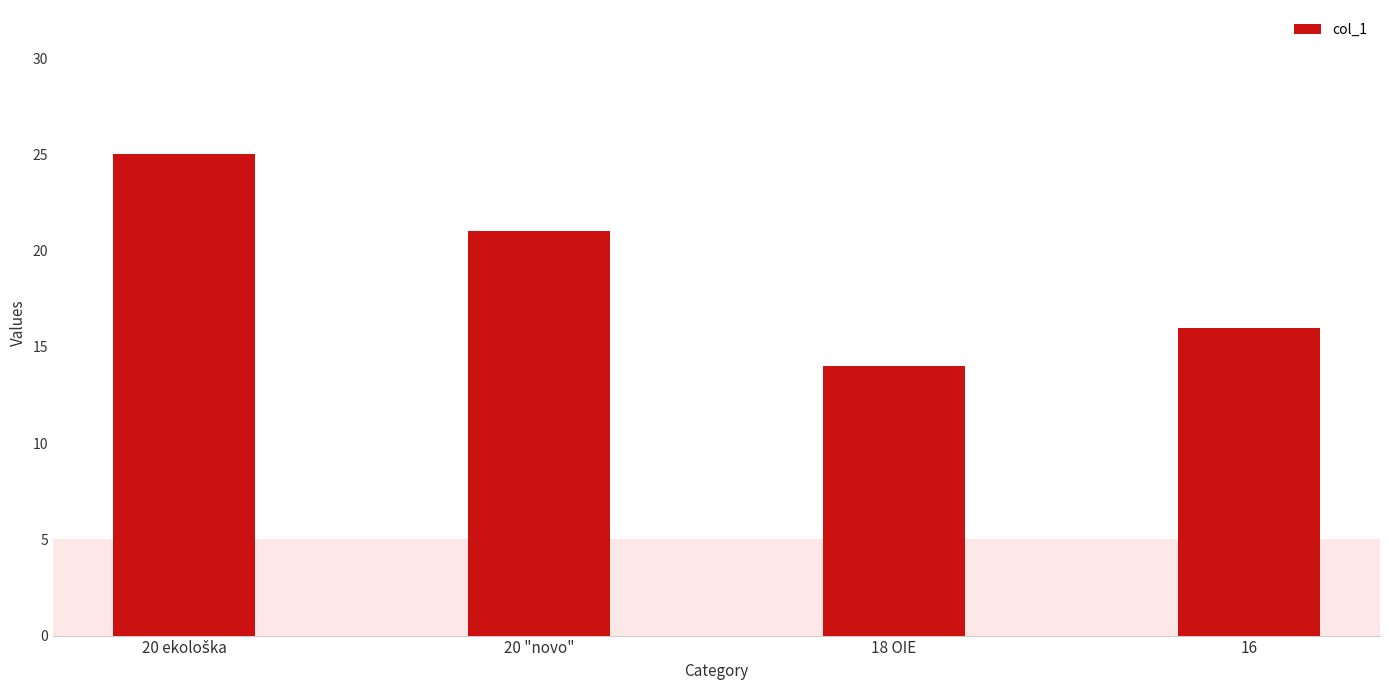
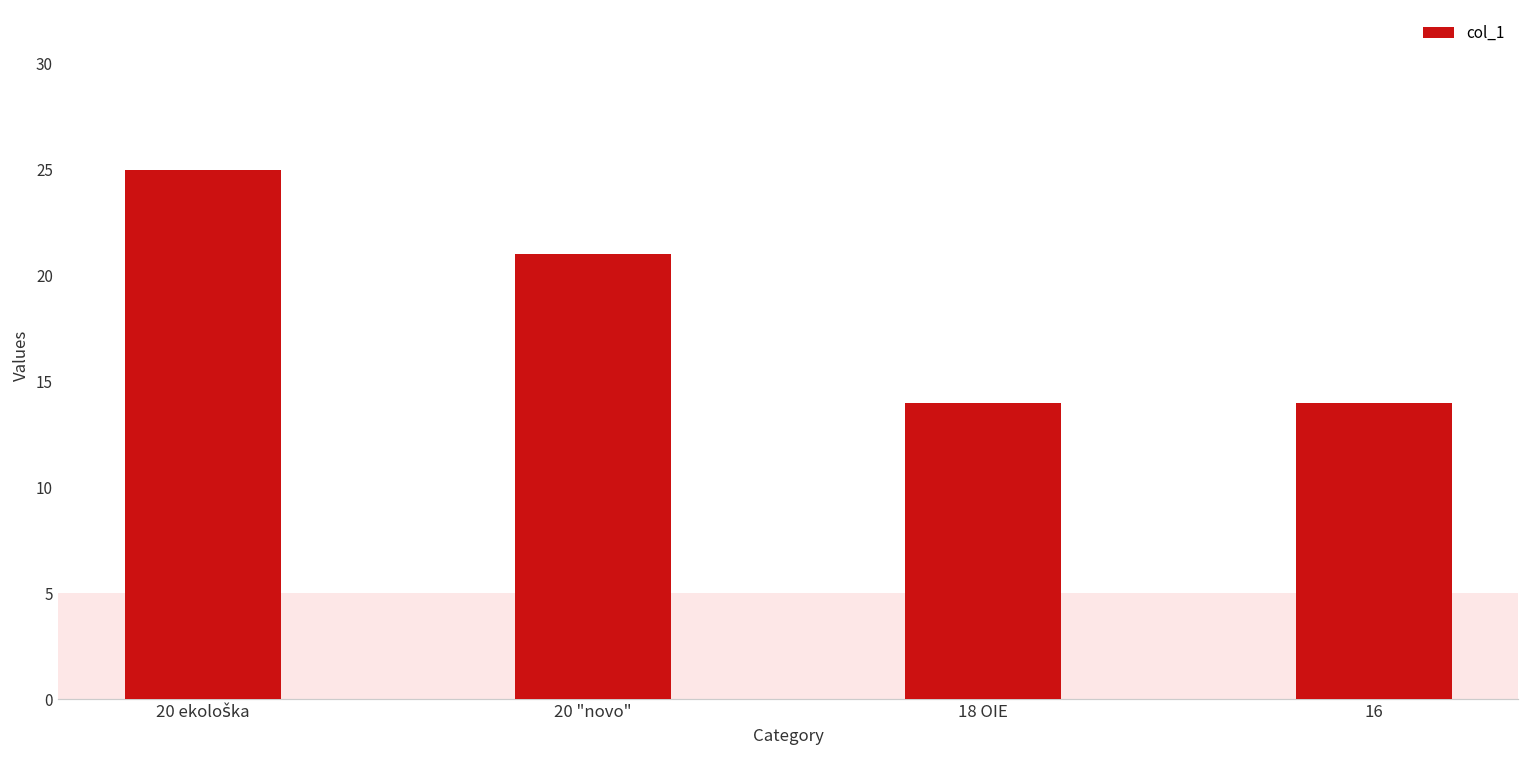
  {
    "20 ekološka": 25,
    "20 \"novo\"": 21,
    "18 OIE": 14,
-   "16": 16
+   "16": 14
  }
